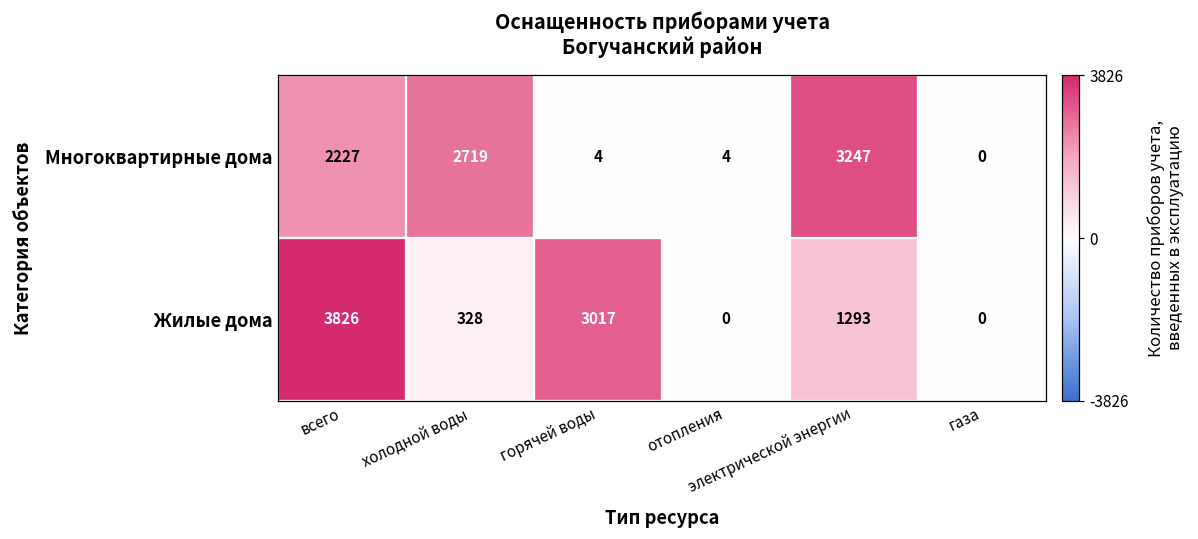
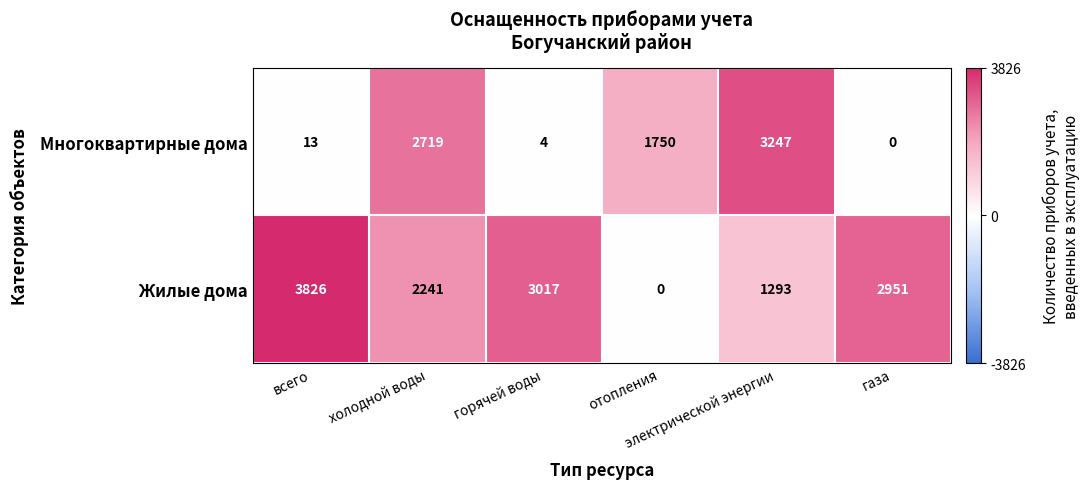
  {
    "Многоквартирные дома": {
-     "всего": 2227,
+     "всего": 13,
      "холодной воды": 2719,
      "горячей воды": 4,
-     "отопления": 4,
+     "отопления": 1750,
      "электрической энергии": 3247,
      "газа": 0
    },
    "Жилые дома": {
      "всего": 3826,
-     "холодной воды": 328,
+     "холодной воды": 2241,
      "горячей воды": 3017,
      "отопления": 0,
      "электрической энергии": 1293,
-     "газа": 0
+     "газа": 2951
    }
  }
